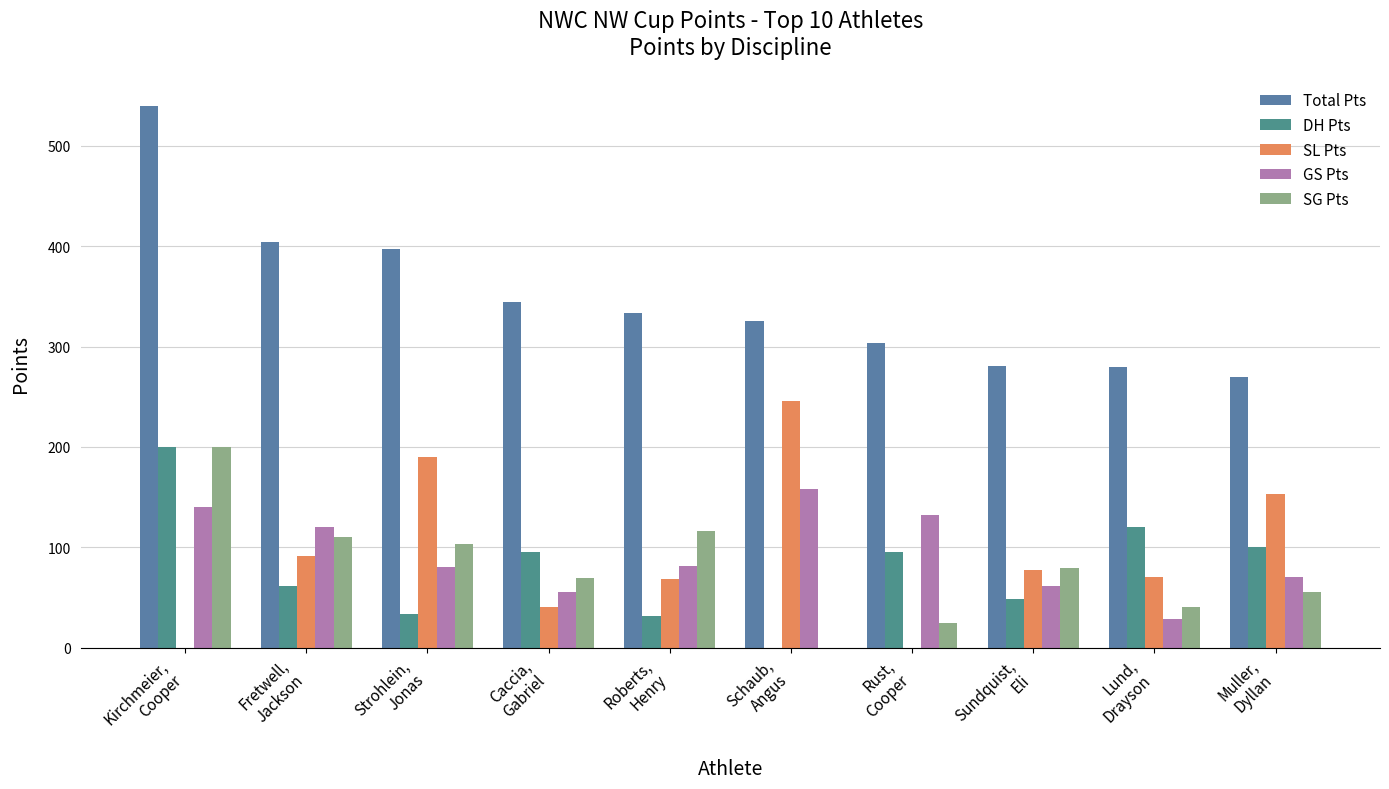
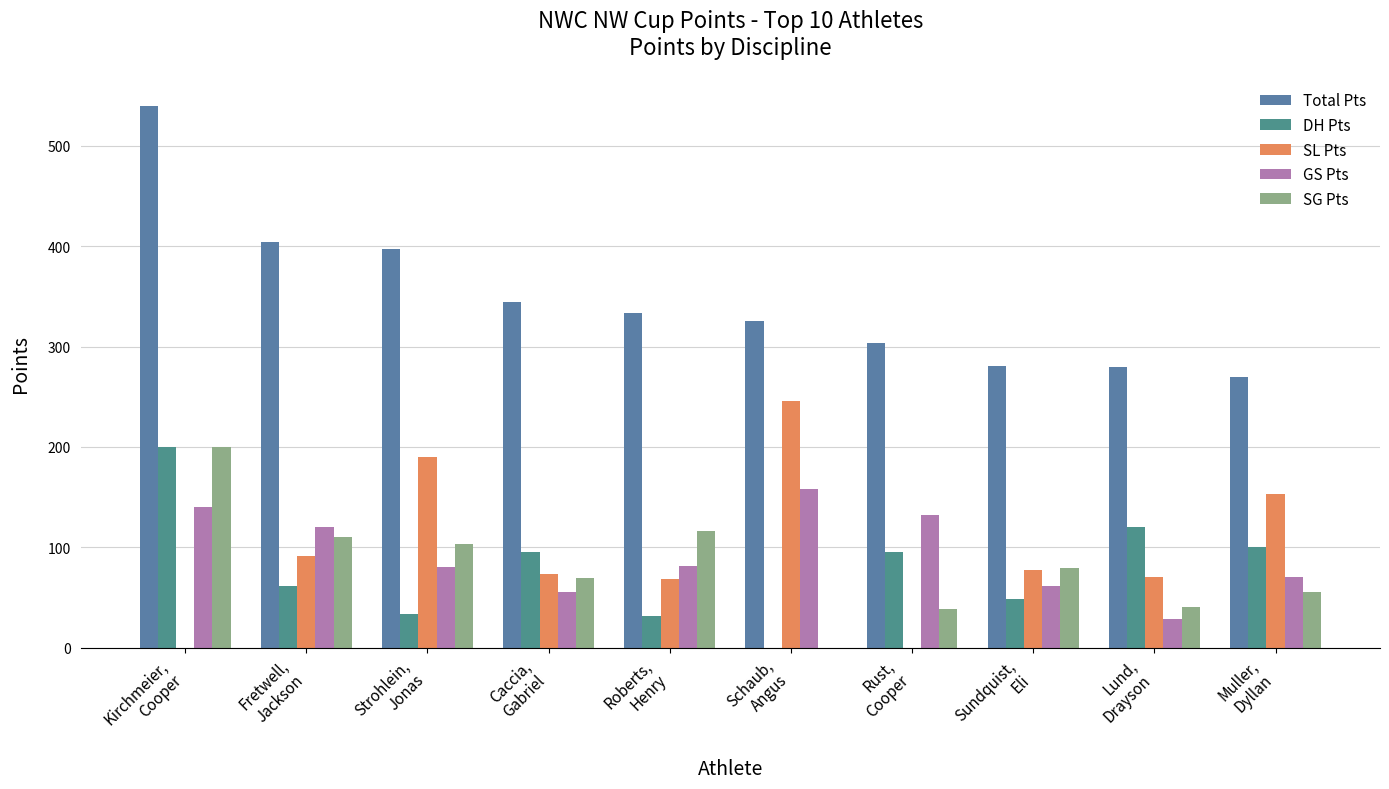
  {
    "SL Pts": {
      "Kirchmeier, Cooper": 0,
      "Fretwell, Jackson": 91,
      "Strohlein, Jonas": 190,
-     "Caccia, Gabriel": 40,
+     "Caccia, Gabriel": 73,
      "Roberts, Henry": 68,
      "Schaub, Angus": 246,
      "Rust, Cooper": 0,
      "Sundquist, Eli": 77,
      "Lund, Drayson": 70,
      "Muller, Dyllan": 153
    },
    "GS Pts": {
      "Kirchmeier, Cooper": 140,
      "Fretwell, Jackson": 120,
      "Strohlein, Jonas": 80,
      "Caccia, Gabriel": 55,
      "Roberts, Henry": 81,
      "Schaub, Angus": 158,
      "Rust, Cooper": 132,
      "Sundquist, Eli": 61,
      "Lund, Drayson": 28,
      "Muller, Dyllan": 70
    },
    "SG Pts": {
      "Kirchmeier, Cooper": 200,
      "Fretwell, Jackson": 110,
      "Strohlein, Jonas": 103,
      "Caccia, Gabriel": 69,
      "Roberts, Henry": 116,
      "Schaub, Angus": 0,
-     "Rust, Cooper": 24,
+     "Rust, Cooper": 38,
      "Sundquist, Eli": 79,
      "Lund, Drayson": 40,
      "Muller, Dyllan": 55
    }
  }
